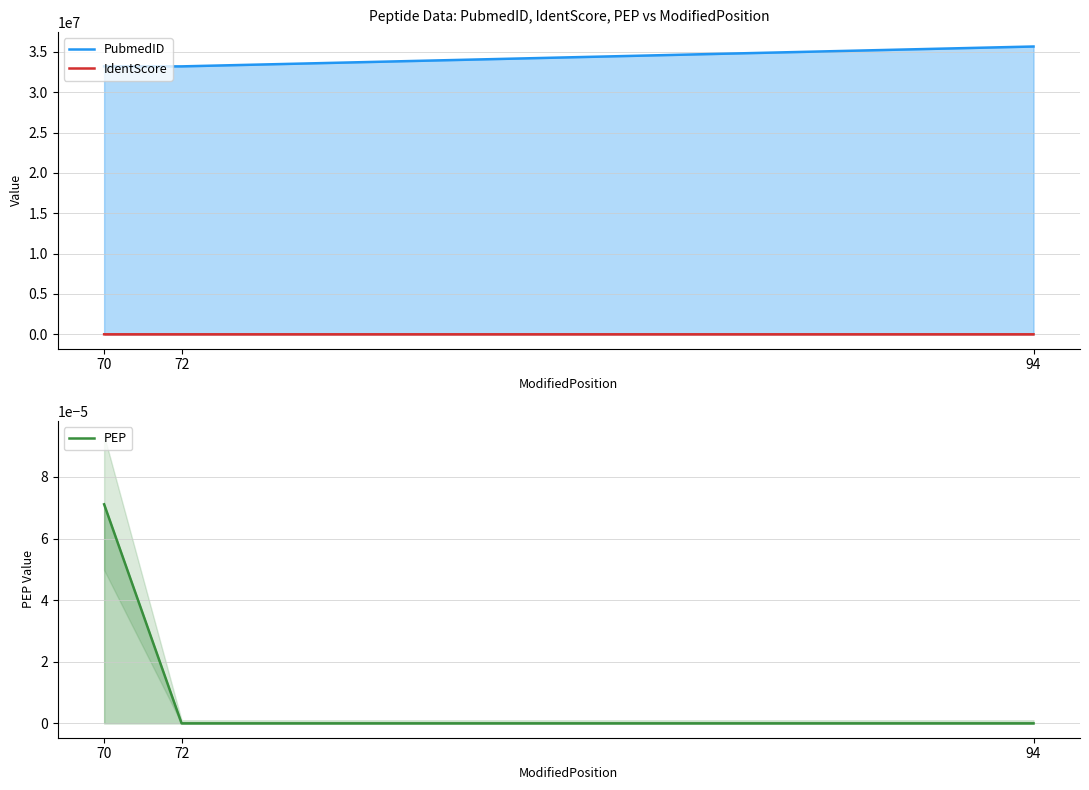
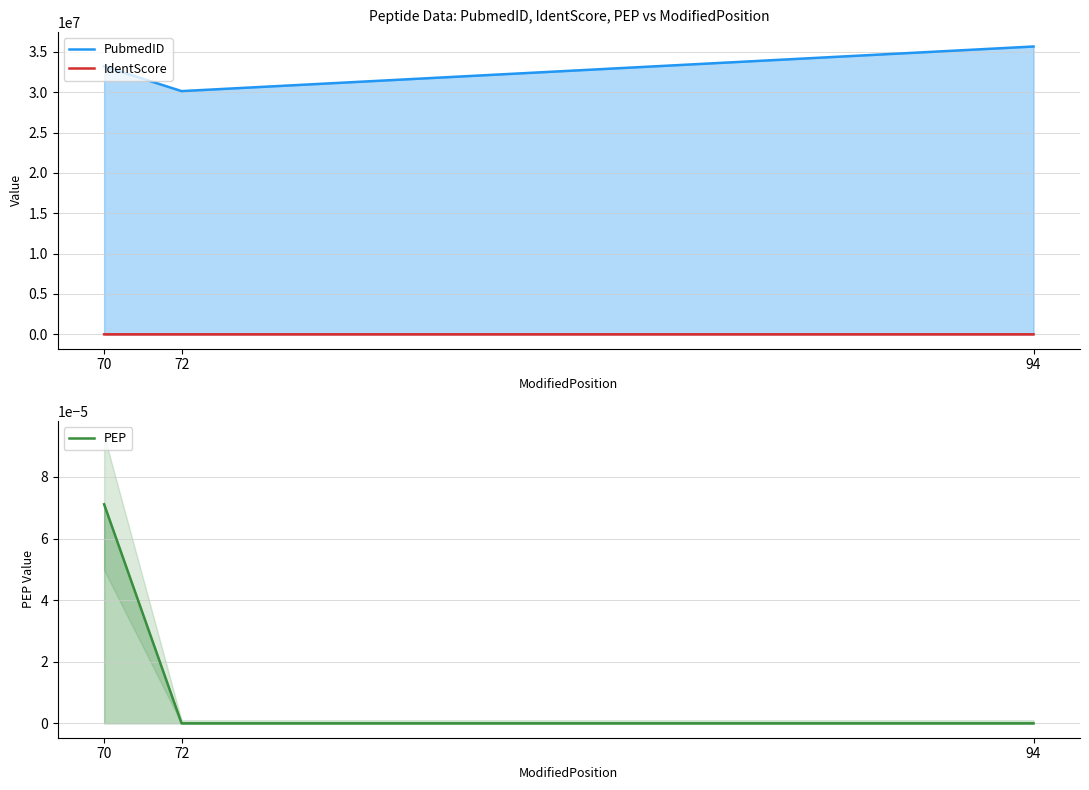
  {
    "Peptide Data: PubmedID, IdentScore, PEP vs ModifiedPosition": {
      "PubmedID": {
-       "72": 33000000,
+       "72": 30000000,
        "94": 36000000
      },
      "IdentScore": {
        "70": 0,
        "72": 0,
        "94": 0
      }
    }
  }
